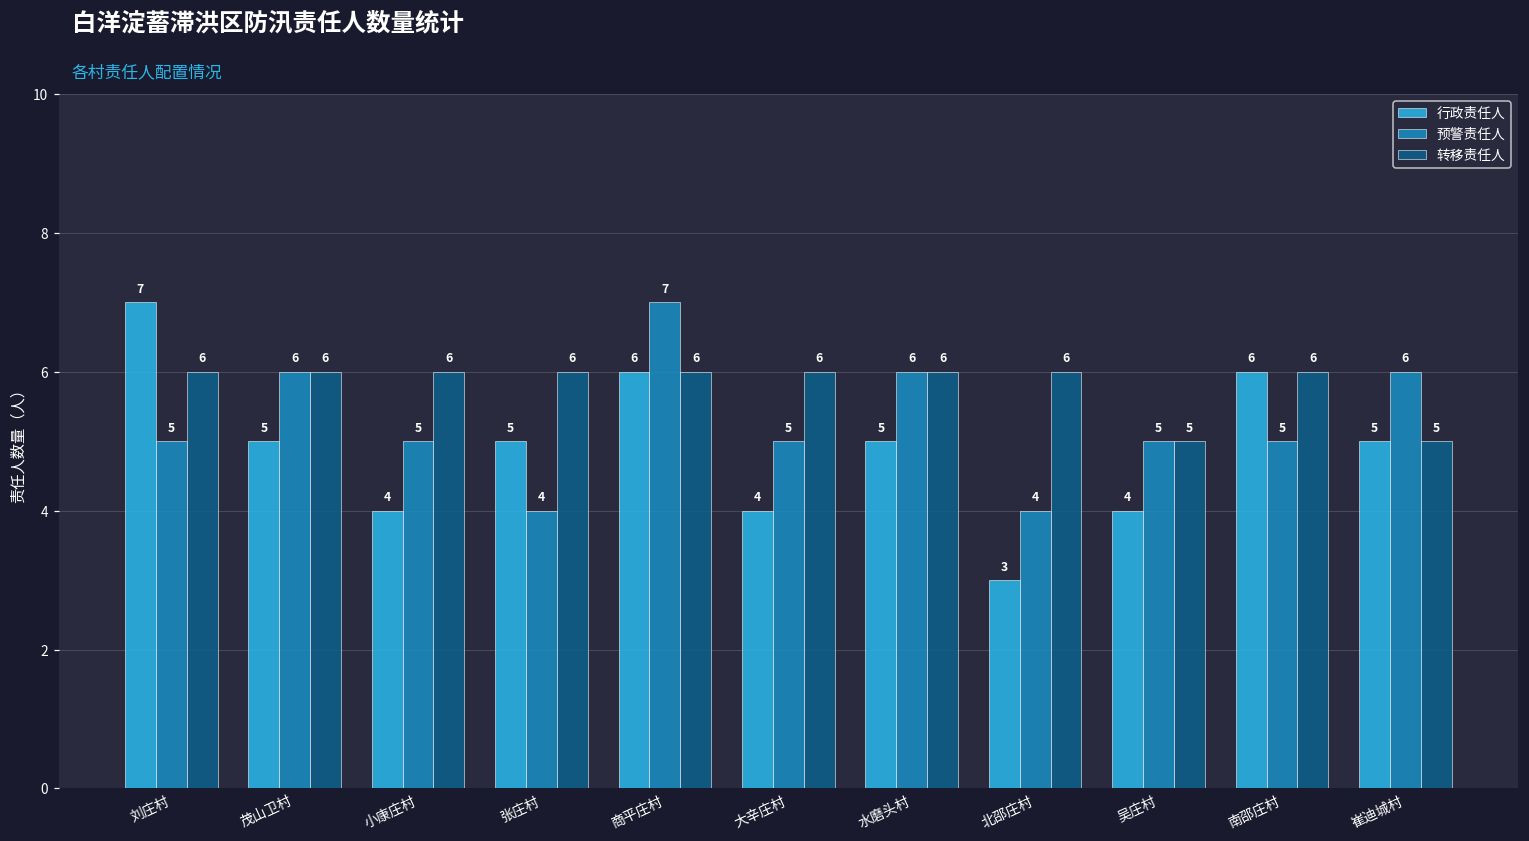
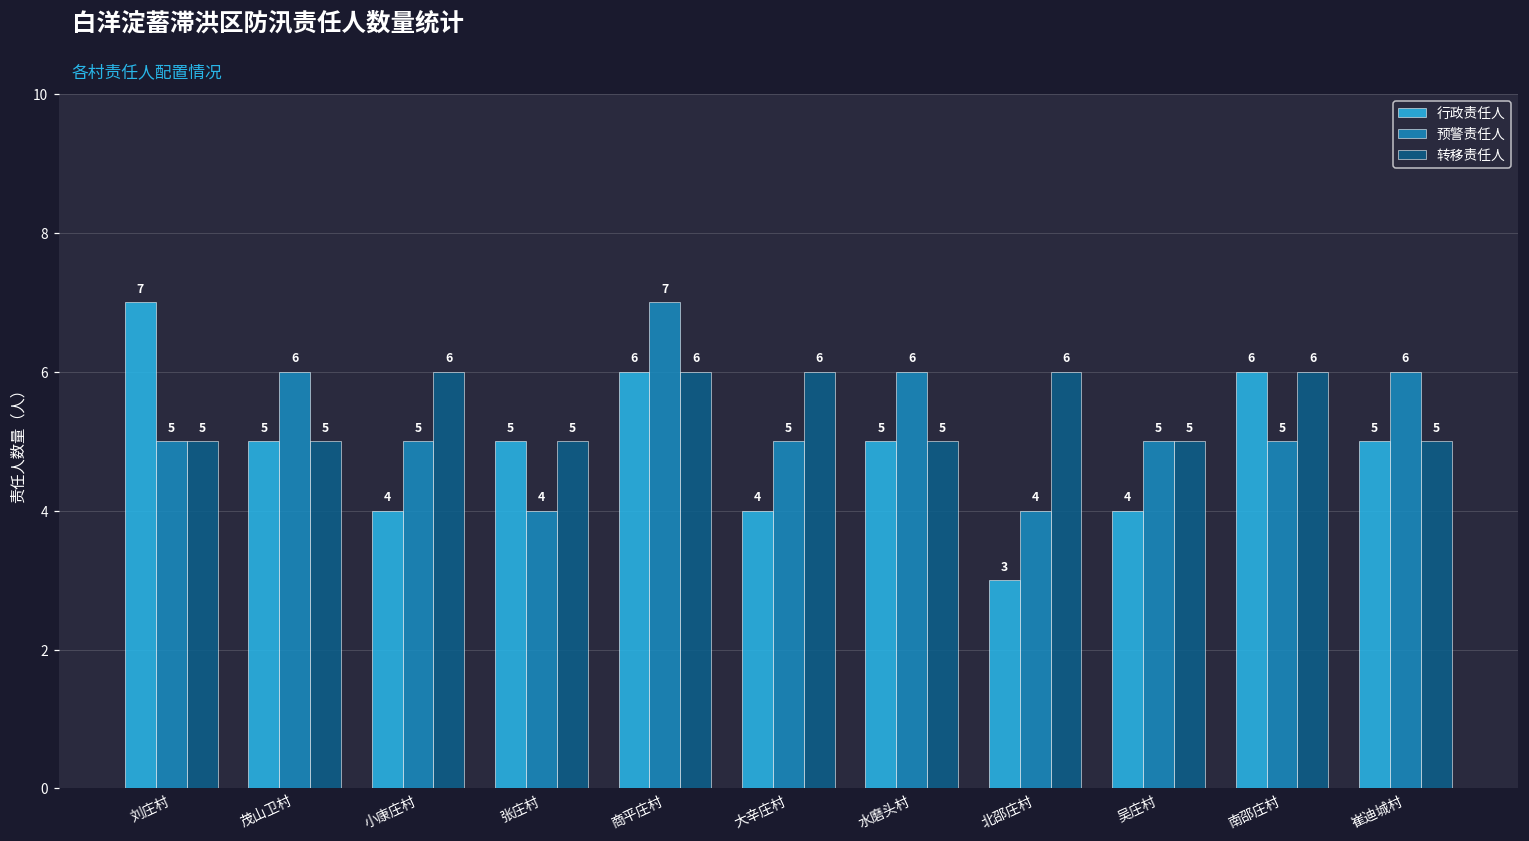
  {
    "转移责任人": {
-     "刘庄村": 6,
-     "茂山卫村": 6,
+     "刘庄村": 5,
+     "茂山卫村": 5,
      "小康庄村": 6,
-     "张庄村": 6,
+     "张庄村": 5,
      "商平庄村": 6,
      "大辛庄村": 6,
-     "水磨头村": 6,
+     "水磨头村": 5,
      "北邵庄村": 6,
      "吴庄村": 5,
      "南邵庄村": 6,
      "崔迪城村": 5
    }
  }
